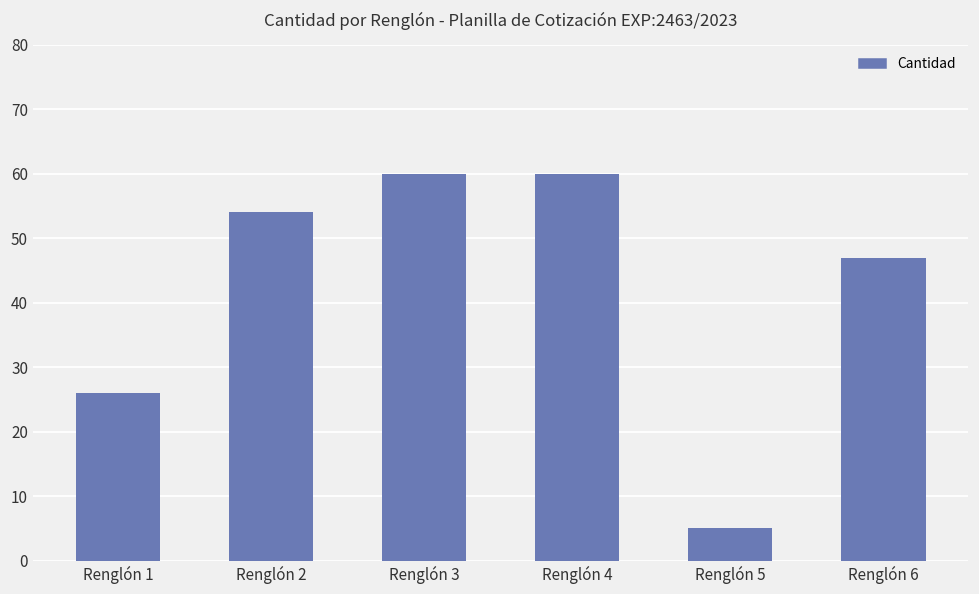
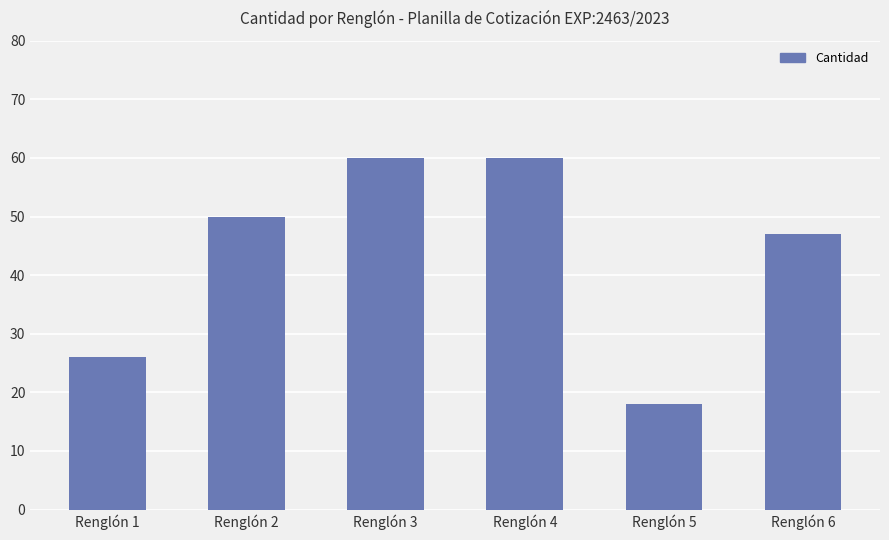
  {
    "Renglón 1": 26,
-   "Renglón 2": 54,
+   "Renglón 2": 50,
    "Renglón 3": 60,
    "Renglón 4": 60,
-   "Renglón 5": 5,
+   "Renglón 5": 18,
    "Renglón 6": 47
  }
